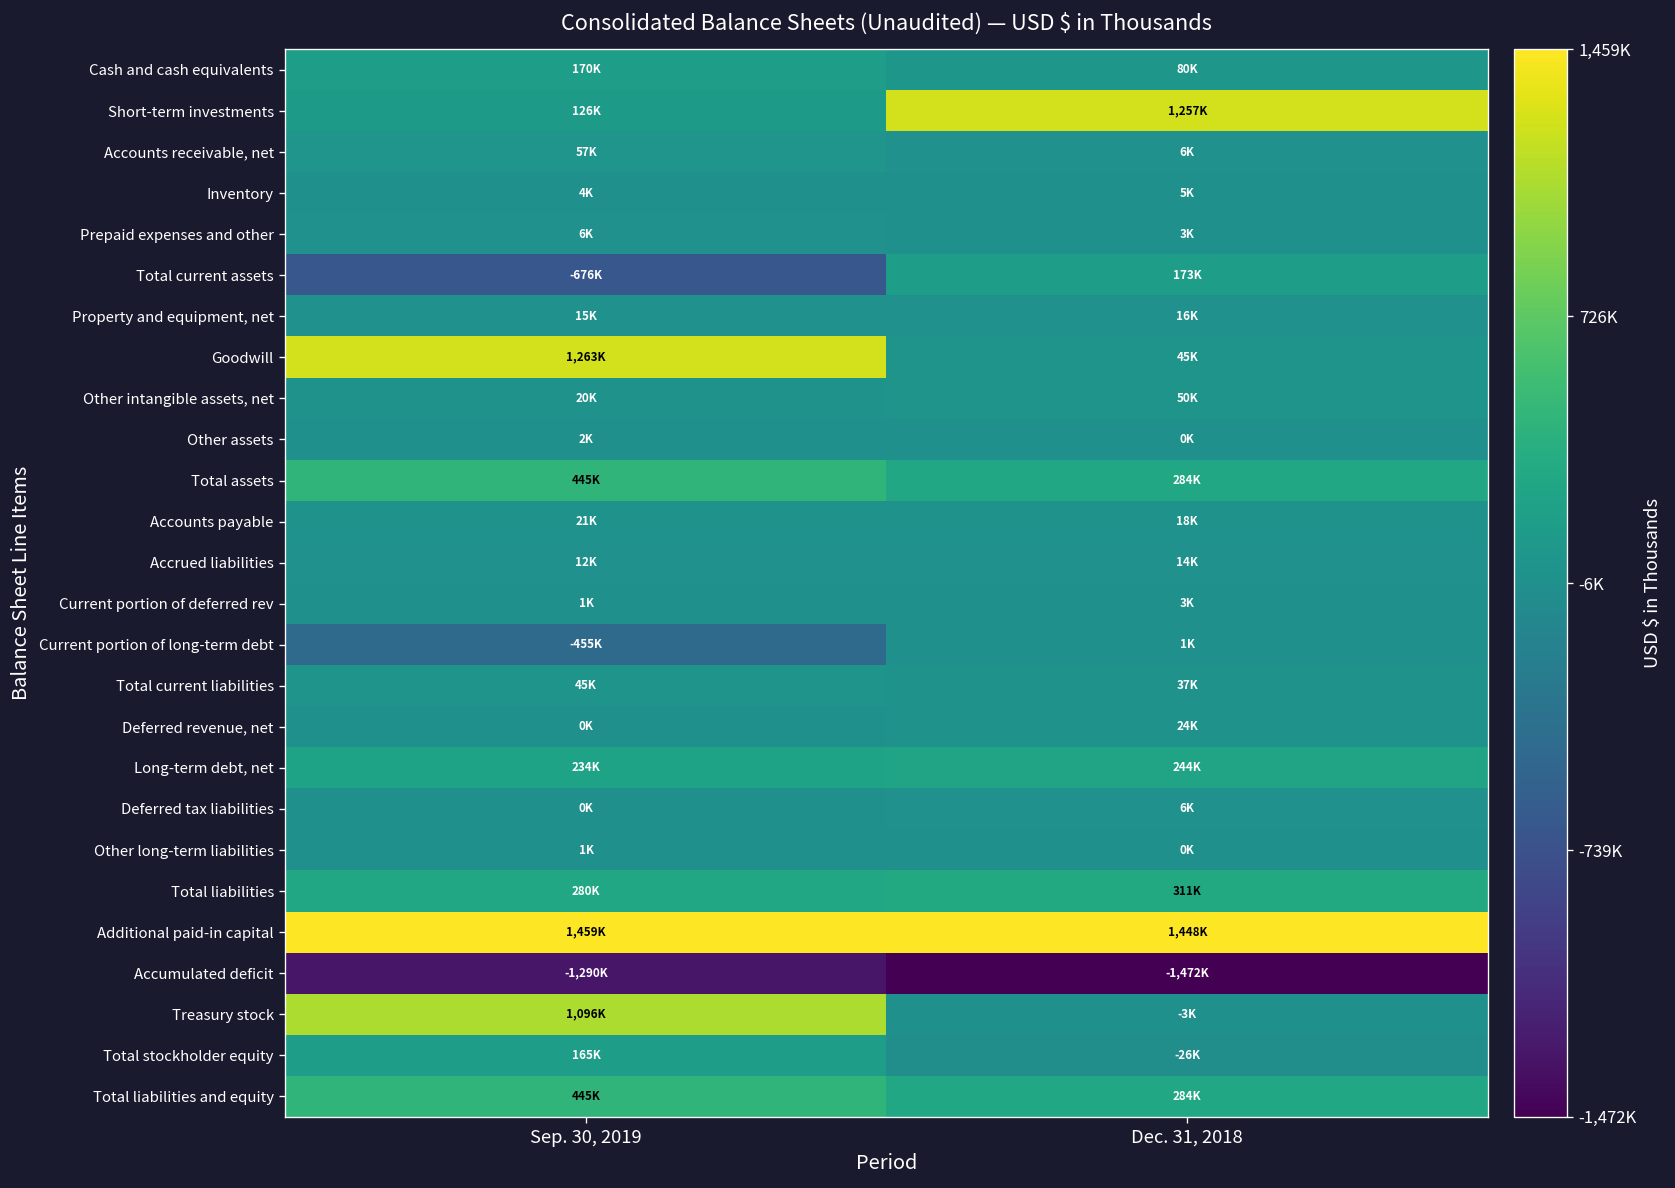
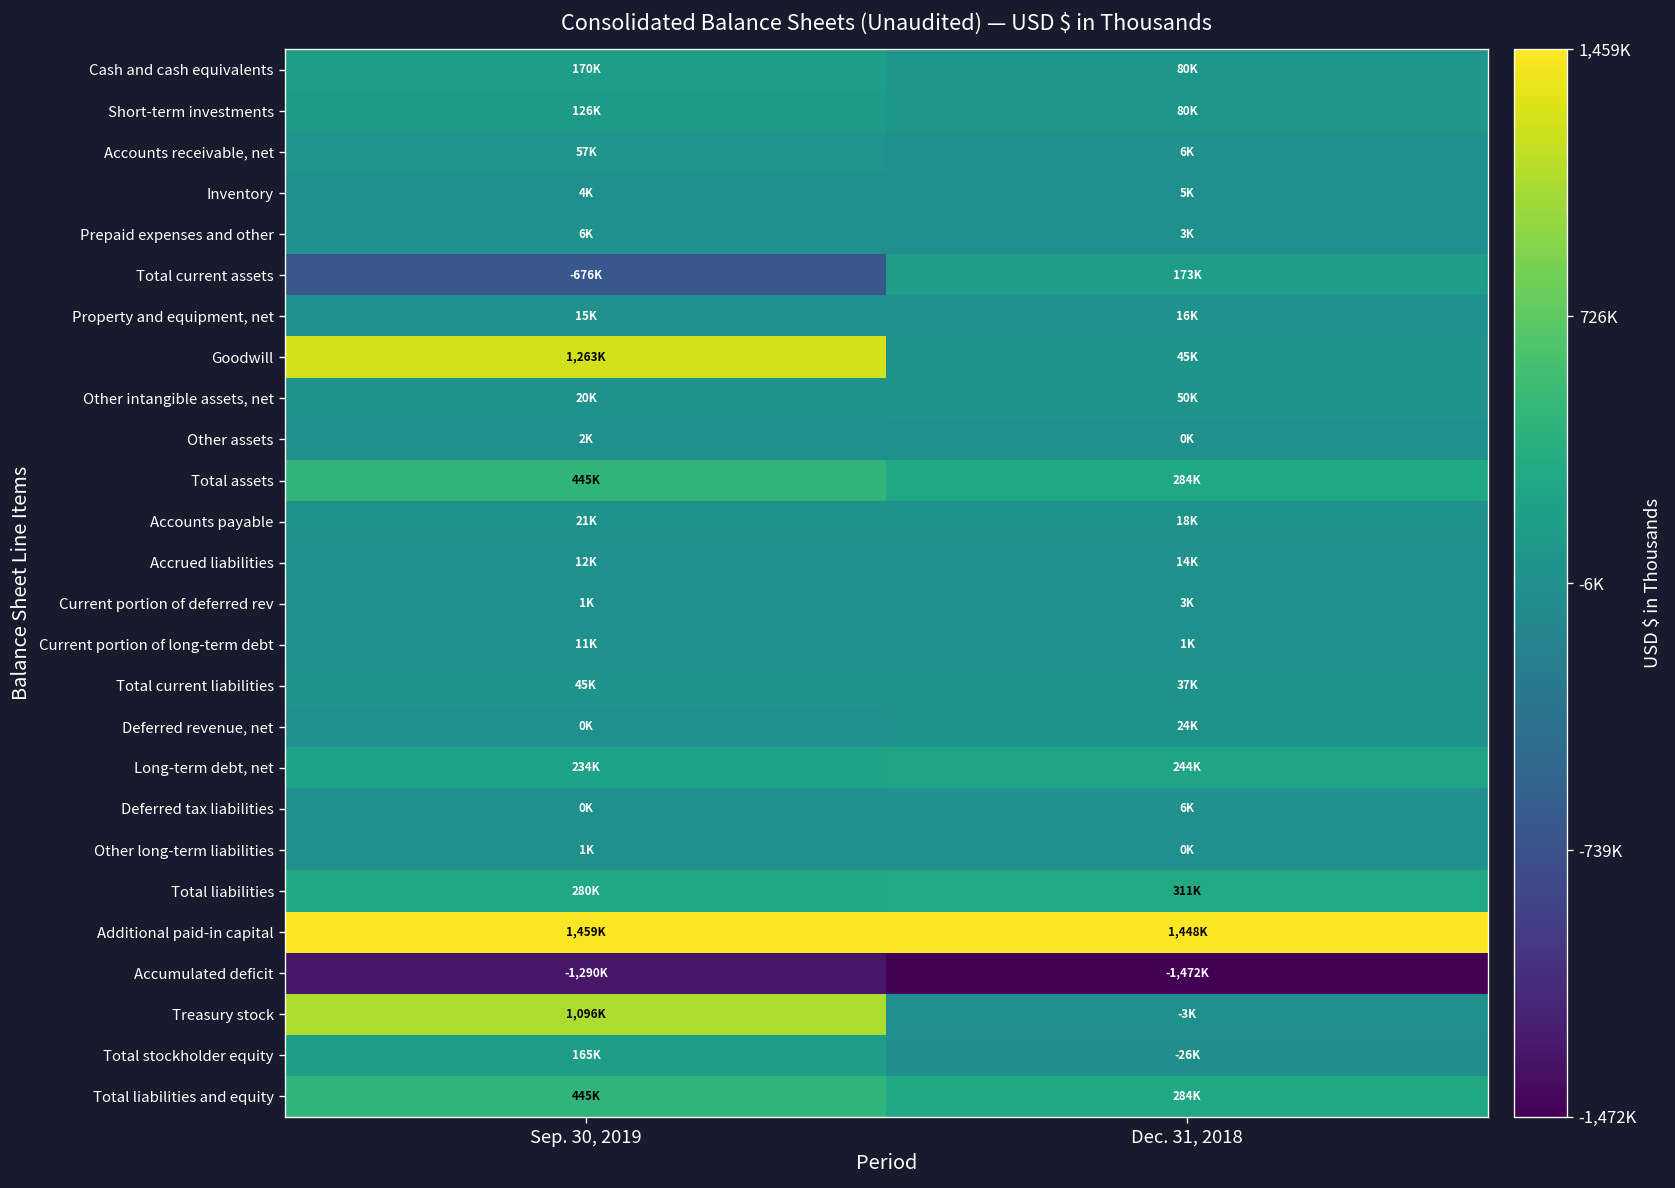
  {
    "Cash and cash equivalents": {
      "Sep. 30, 2019": "170K",
      "Dec. 31, 2018": "80K"
    },
    "Short-term investments": {
      "Sep. 30, 2019": "126K",
-     "Dec. 31, 2018": "1,257K"
+     "Dec. 31, 2018": "80K"
    },
    "Accounts receivable, net": {
      "Sep. 30, 2019": "57K",
      "Dec. 31, 2018": "6K"
    },
    "Inventory": {
      "Sep. 30, 2019": "4K",
      "Dec. 31, 2018": "5K"
    },
    "Prepaid expenses and other": {
      "Sep. 30, 2019": "6K",
      "Dec. 31, 2018": "3K"
    },
    "Total current assets": {
      "Sep. 30, 2019": "-676K",
      "Dec. 31, 2018": "173K"
    },
    "Property and equipment, net": {
      "Sep. 30, 2019": "15K",
      "Dec. 31, 2018": "16K"
    },
    "Goodwill": {
      "Sep. 30, 2019": "1,263K",
      "Dec. 31, 2018": "45K"
    },
    "Other intangible assets, net": {
      "Sep. 30, 2019": "20K",
      "Dec. 31, 2018": "50K"
    },
    "Other assets": {
      "Sep. 30, 2019": "2K",
      "Dec. 31, 2018": "0K"
    },
    "Total assets": {
      "Sep. 30, 2019": "445K",
      "Dec. 31, 2018": "284K"
    },
    "Accounts payable": {
      "Sep. 30, 2019": "21K",
      "Dec. 31, 2018": "18K"
    },
    "Accrued liabilities": {
      "Sep. 30, 2019": "12K",
      "Dec. 31, 2018": "14K"
    },
    "Current portion of deferred rev": {
      "Sep. 30, 2019": "1K",
      "Dec. 31, 2018": "3K"
    },
    "Current portion of long-term debt": {
-     "Sep. 30, 2019": "-455K",
+     "Sep. 30, 2019": "11K",
      "Dec. 31, 2018": "1K"
    },
    "Total current liabilities": {
      "Sep. 30, 2019": "45K",
      "Dec. 31, 2018": "37K"
    },
    "Deferred revenue, net": {
      "Sep. 30, 2019": "0K",
      "Dec. 31, 2018": "24K"
    },
    "Long-term debt, net": {
      "Sep. 30, 2019": "234K",
      "Dec. 31, 2018": "244K"
    },
    "Deferred tax liabilities": {
      "Sep. 30, 2019": "0K",
      "Dec. 31, 2018": "6K"
    },
    "Other long-term liabilities": {
      "Sep. 30, 2019": "1K",
      "Dec. 31, 2018": "0K"
    },
    "Total liabilities": {
      "Sep. 30, 2019": "280K",
      "Dec. 31, 2018": "311K"
    },
    "Additional paid-in capital": {
      "Sep. 30, 2019": "1,459K",
      "Dec. 31, 2018": "1,448K"
    },
    "Accumulated deficit": {
      "Sep. 30, 2019": "-1,290K",
      "Dec. 31, 2018": "-1,472K"
    },
    "Treasury stock": {
      "Sep. 30, 2019": "1,096K",
      "Dec. 31, 2018": "-3K"
    },
    "Total stockholder equity": {
      "Sep. 30, 2019": "165K",
      "Dec. 31, 2018": "-26K"
    },
    "Total liabilities and equity": {
      "Sep. 30, 2019": "445K",
      "Dec. 31, 2018": "284K"
    }
  }
